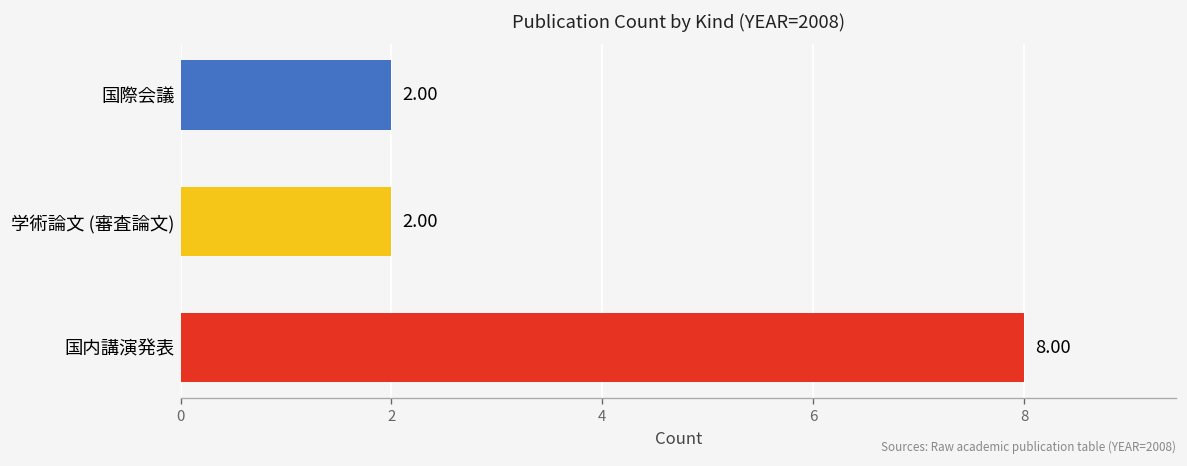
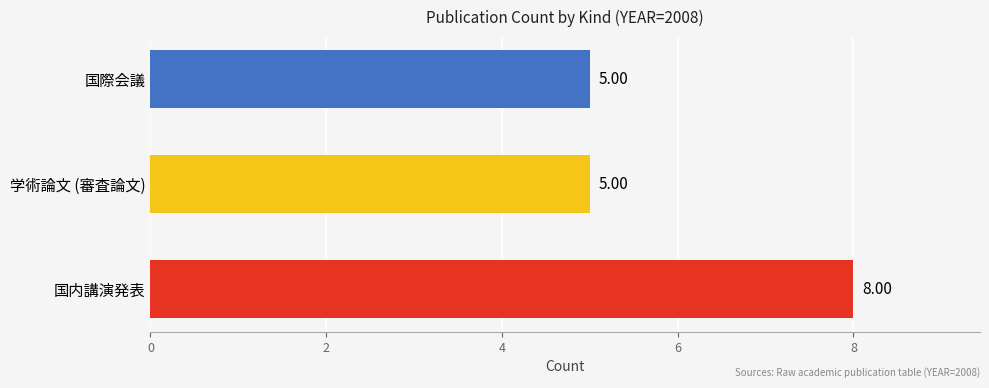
  {
-   "国際会議": 2.00,
-   "学術論文 (審査論文)": 2.00,
+   "国際会議": 5.00,
+   "学術論文 (審査論文)": 5.00,
    "国内講演発表": 8.00
  }
